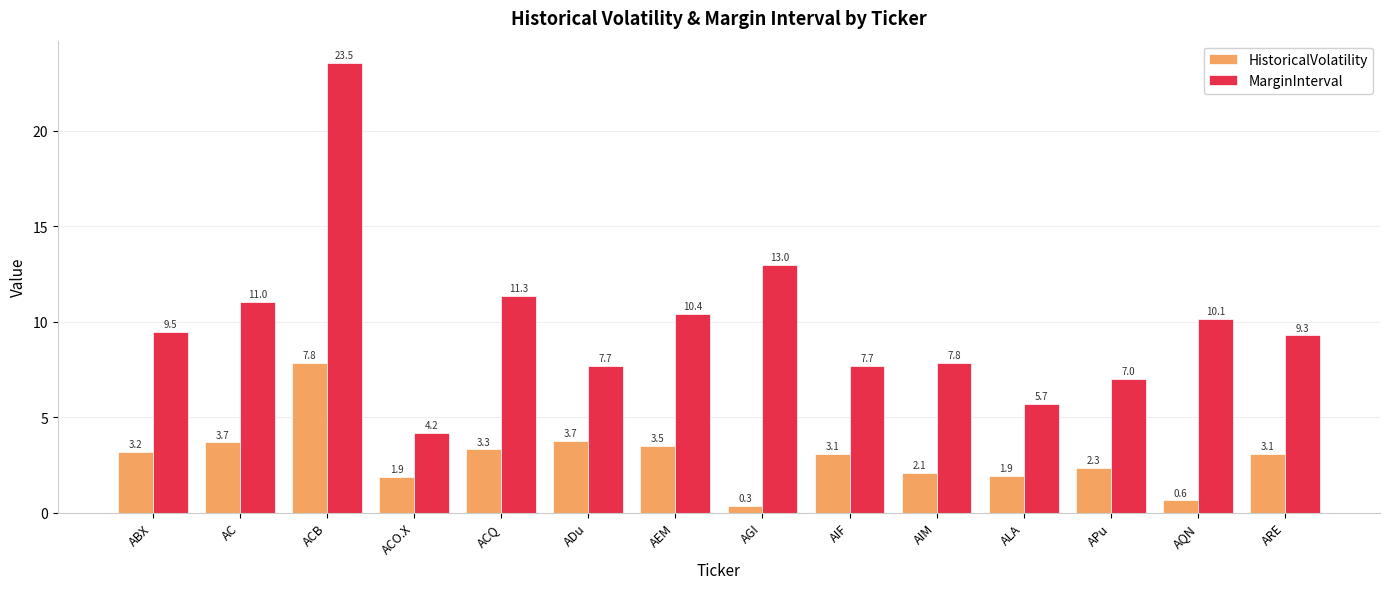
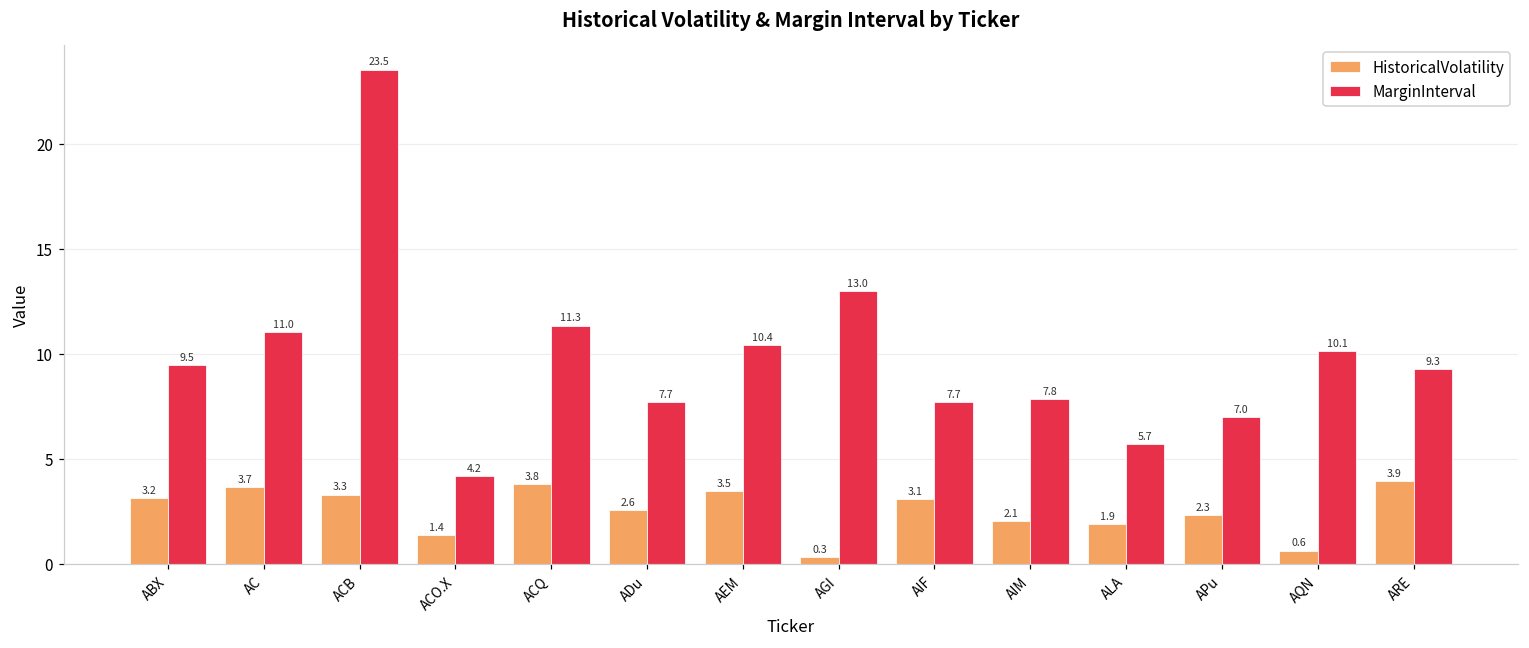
  {
    "HistoricalVolatility": {
      "ABX": 3.2,
      "AC": 3.7,
-     "ACB": 7.8,
-     "ACO.X": 1.9,
-     "ACQ": 3.3,
-     "ADu": 3.7,
+     "ACB": 3.3,
+     "ACO.X": 1.4,
+     "ACQ": 3.8,
+     "ADu": 2.6,
      "AEM": 3.5,
      "AGI": 0.3,
      "AIF": 3.1,
      "AIM": 2.1,
      "ALA": 1.9,
      "APu": 2.3,
      "AQN": 0.6,
-     "ARE": 3.1
+     "ARE": 3.9
    },
    "MarginInterval": {
      "ABX": 9.5,
      "AC": 11.0,
      "ACB": 23.5,
      "ACO.X": 4.2,
      "ACQ": 11.3,
      "ADu": 7.7,
      "AEM": 10.4,
      "AGI": 13.0,
      "AIF": 7.7,
      "AIM": 7.8,
      "ALA": 5.7,
      "APu": 7.0,
      "AQN": 10.1,
      "ARE": 9.3
    }
  }
